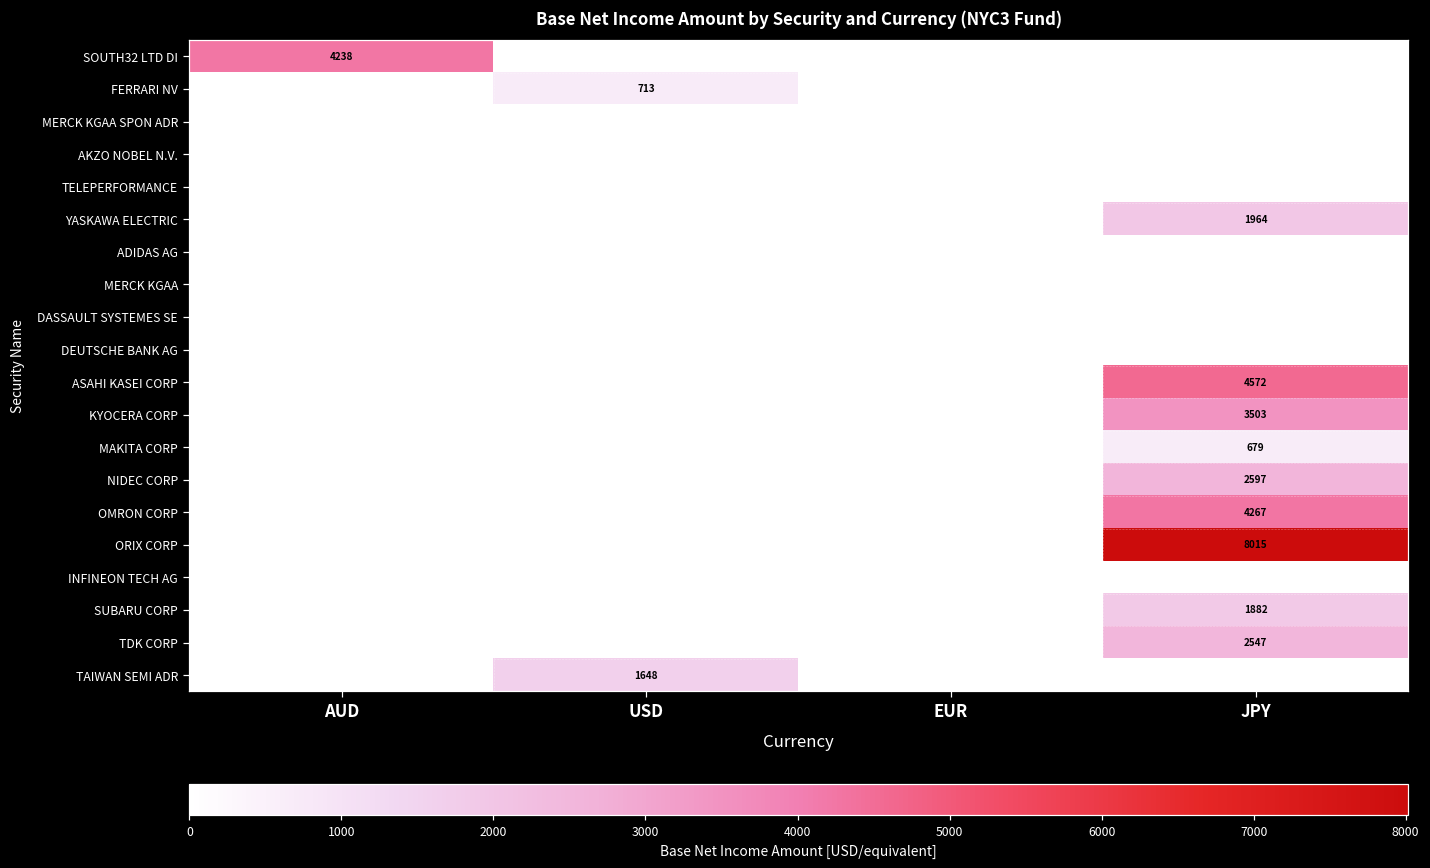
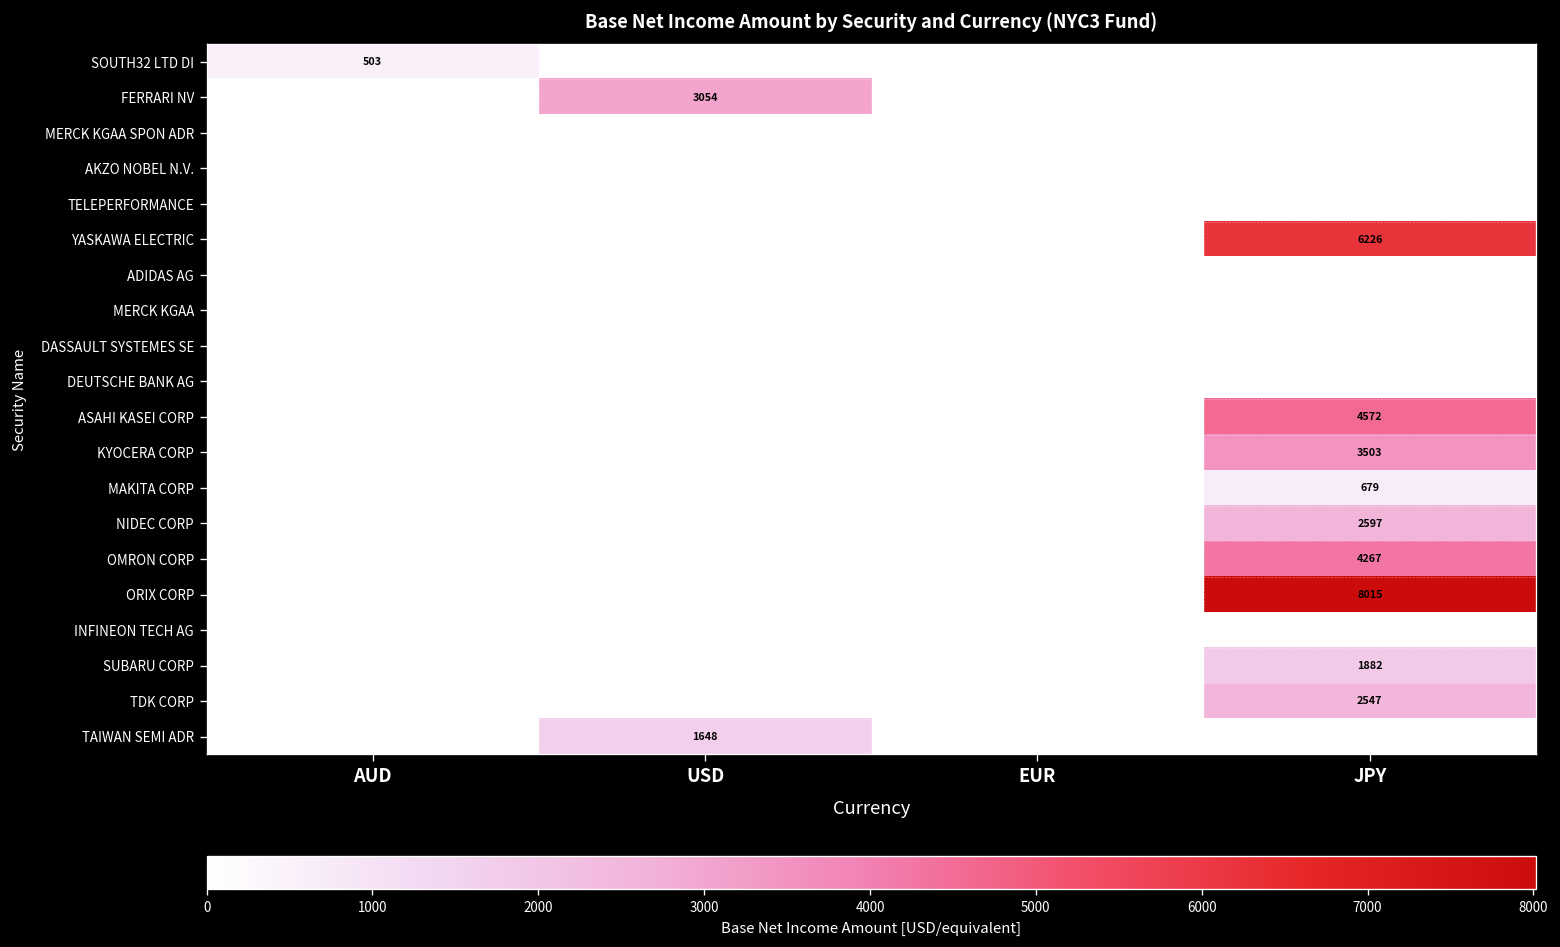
  {
    "SOUTH32 LTD DI": {
-     "AUD": 4238
+     "AUD": 503
    },
    "FERRARI NV": {
-     "USD": 713
+     "USD": 3054
    },
    "YASKAWA ELECTRIC": {
-     "JPY": 1964
+     "JPY": 6226
    },
    "ASAHI KASEI CORP": {
      "JPY": 4572
    },
    "KYOCERA CORP": {
      "JPY": 3503
    },
    "MAKITA CORP": {
      "JPY": 679
    },
    "NIDEC CORP": {
      "JPY": 2597
    },
    "OMRON CORP": {
      "JPY": 4267
    },
    "ORIX CORP": {
      "JPY": 8015
    },
    "SUBARU CORP": {
      "JPY": 1882
    },
    "TDK CORP": {
      "JPY": 2547
    },
    "TAIWAN SEMI ADR": {
      "USD": 1648
    }
  }
